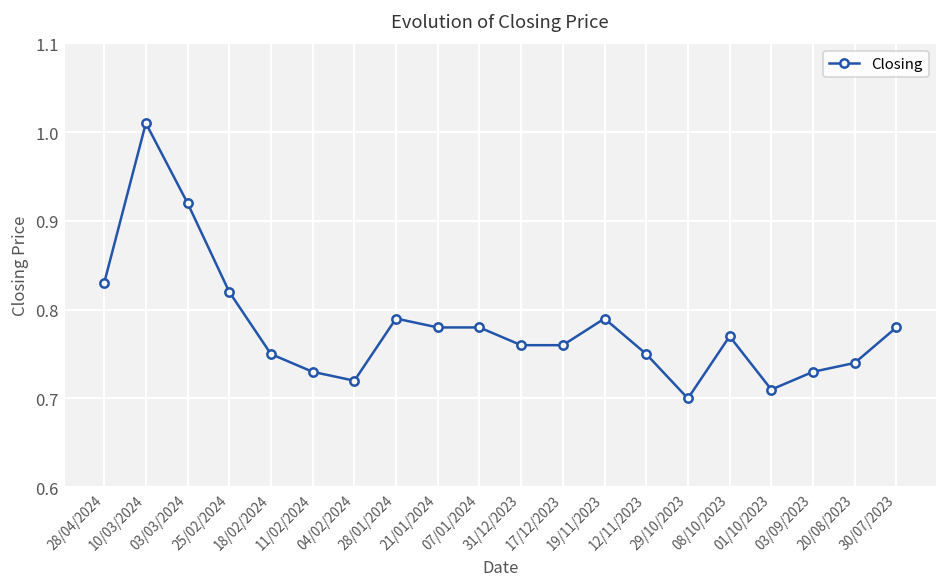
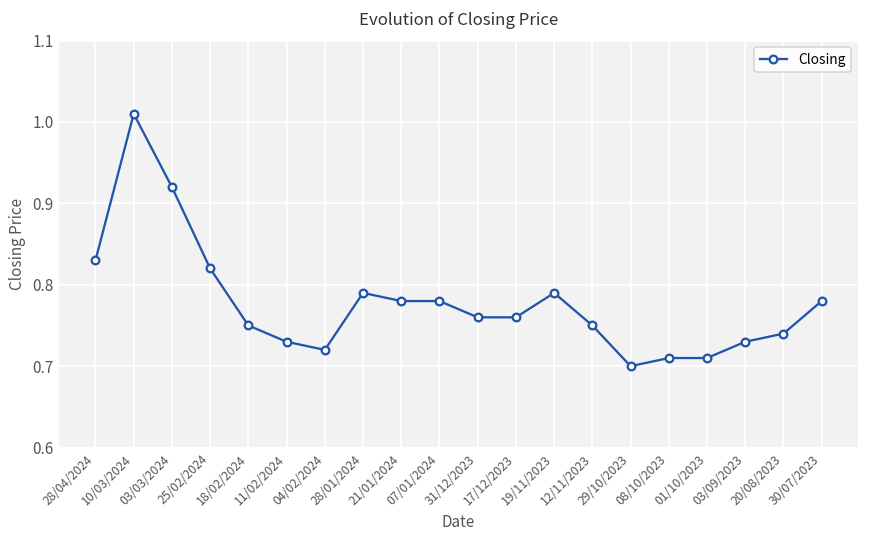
  {
    "28/04/2024": 0.83,
    "10/03/2024": 1.01,
    "03/03/2024": 0.92,
    "25/02/2024": 0.82,
    "18/02/2024": 0.75,
    "11/02/2024": 0.73,
    "04/02/2024": 0.72,
    "28/01/2024": 0.79,
    "21/01/2024": 0.78,
    "07/01/2024": 0.78,
    "31/12/2023": 0.76,
    "17/12/2023": 0.76,
    "19/11/2023": 0.79,
    "12/11/2023": 0.75,
    "29/10/2023": 0.70,
-   "08/10/2023": 0.77,
+   "08/10/2023": 0.71,
    "01/10/2023": 0.71,
    "03/09/2023": 0.73,
    "20/08/2023": 0.74,
    "30/07/2023": 0.78
  }
